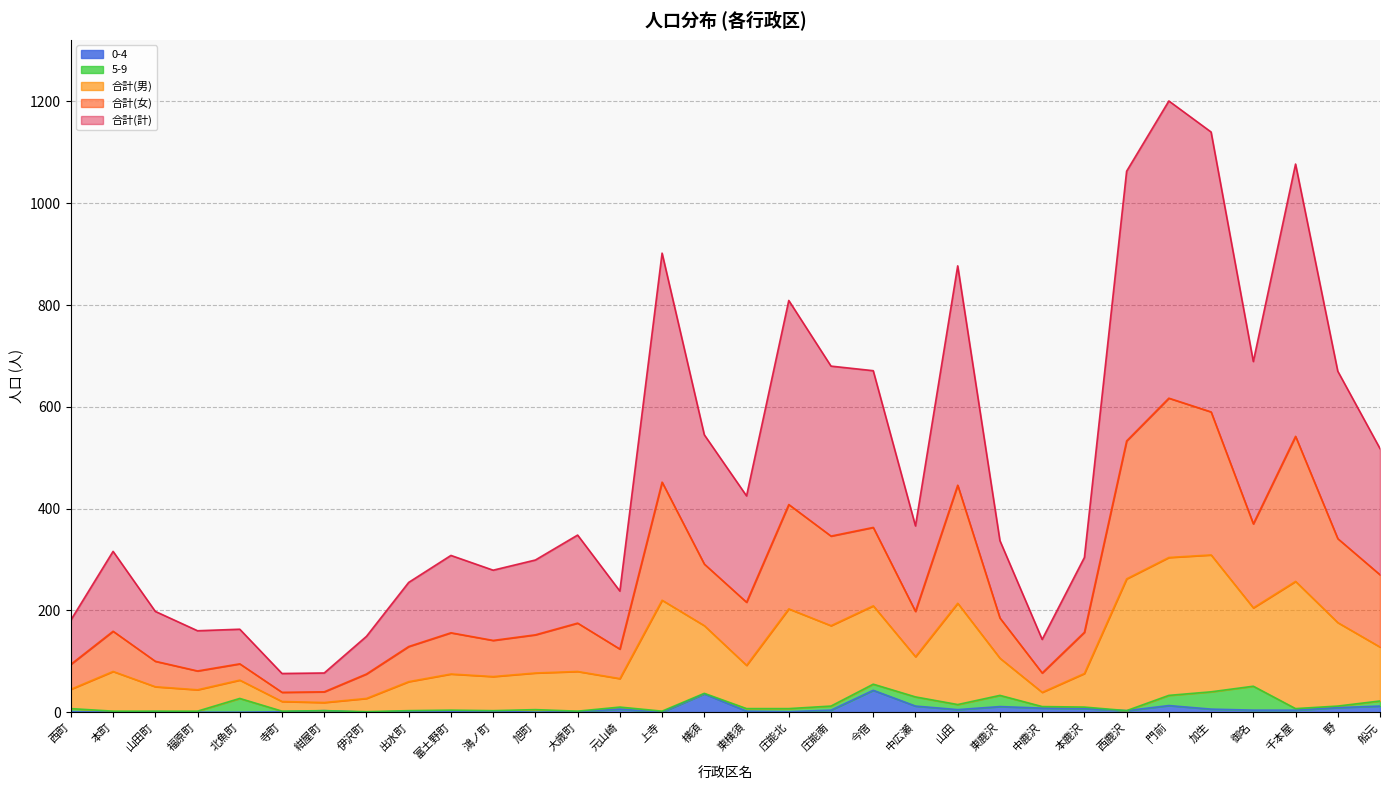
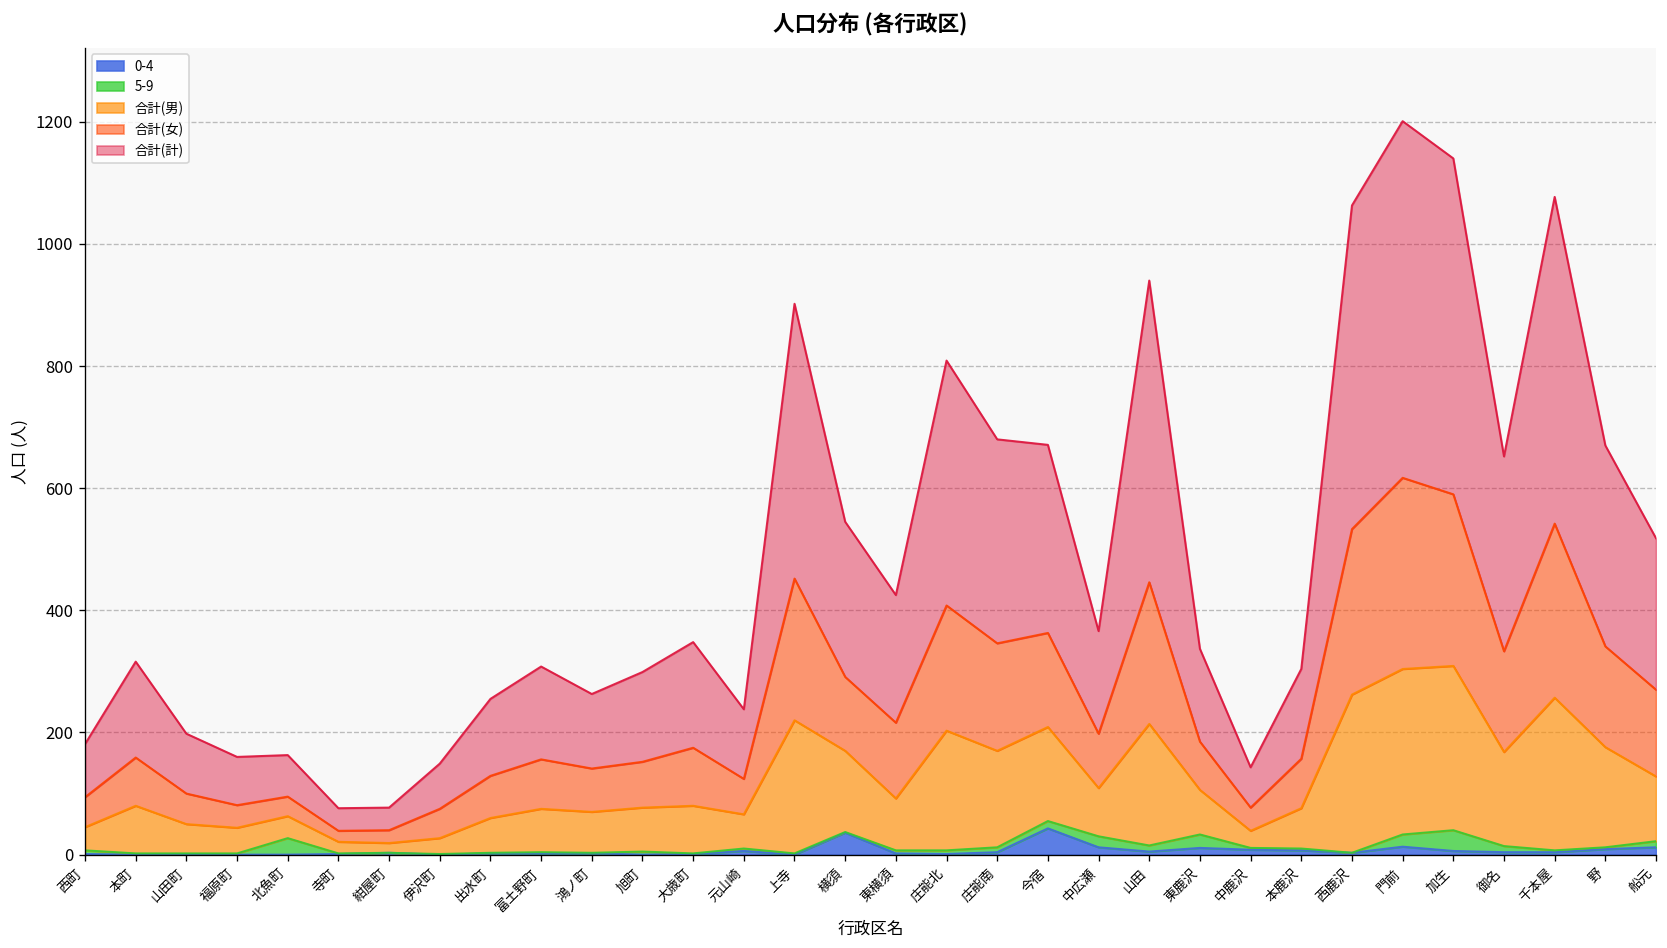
  {
    "0-4": {
      "西町": 0,
      "北魚町": 0,
      "旭町": 0,
      "東横須": 0,
      "庄能北": 0,
      "庄能南": 0,
      "今宿": 40,
      "中広瀬": 10,
      "山田": 10,
      "東鹿沢": 10,
      "門前": 10,
      "加生": 10,
      "御名": 0,
      "船元": 10
    },
    "5-9": {
      "西町": 10,
      "北魚町": 30,
      "旭町": 10,
      "東横須": 10,
      "庄能北": 10,
      "庄能南": 10,
      "今宿": 10,
      "中広瀬": 20,
      "山田": 10,
      "東鹿沢": 20,
      "門前": 20,
      "加生": 30,
-     "御名": 50,
+     "御名": 10,
      "船元": 10
    },
    "合計(計)": {
      "西町": 90,
      "本町": 160,
      "山田町": 100,
      "福原町": 80,
      "北魚町": 70,
      "寺町": 40,
      "紺屋町": 40,
      "伊沢町": 70,
      "出水町": 130,
      "富土野町": 150,
-     "鴻ノ町": 140,
+     "鴻ノ町": 120,
      "旭町": 150,
      "大歳町": 170,
      "元山崎": 110,
      "上寺": 450,
      "横須": 250,
      "東横須": 210,
      "庄能北": 400,
      "庄能南": 330,
      "今宿": 310,
      "中広瀬": 170,
-     "山田": 430,
+     "山田": 490,
      "東鹿沢": 150,
      "中鹿沢": 70,
      "本鹿沢": 150,
      "西鹿沢": 530,
      "門前": 580,
      "加生": 550,
      "御名": 320,
      "千本屋": 540,
      "野": 330,
      "船元": 250
    }
  }
